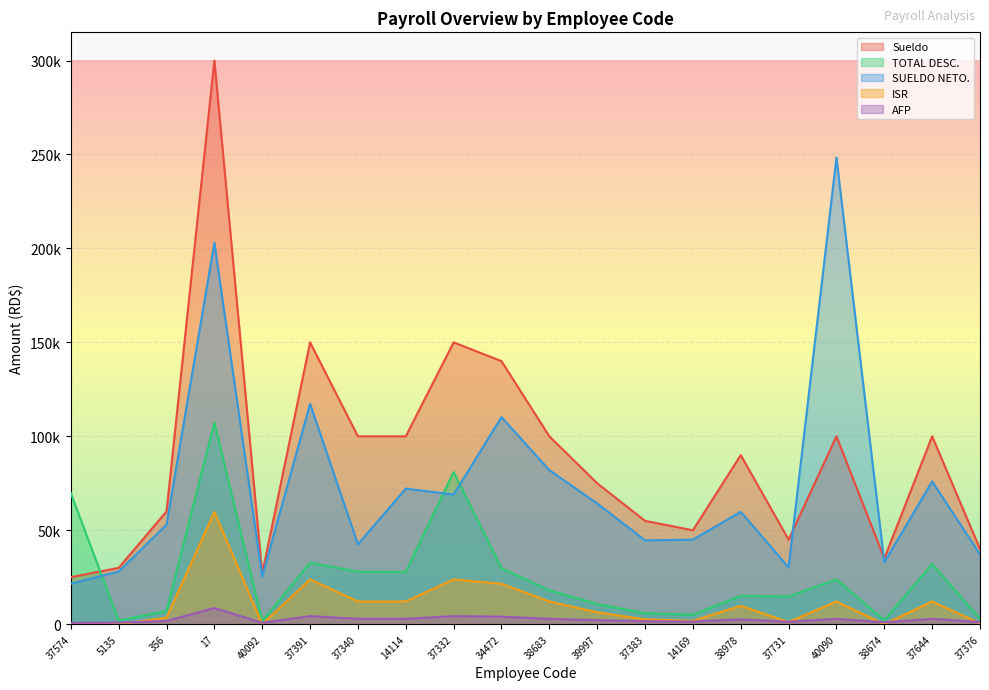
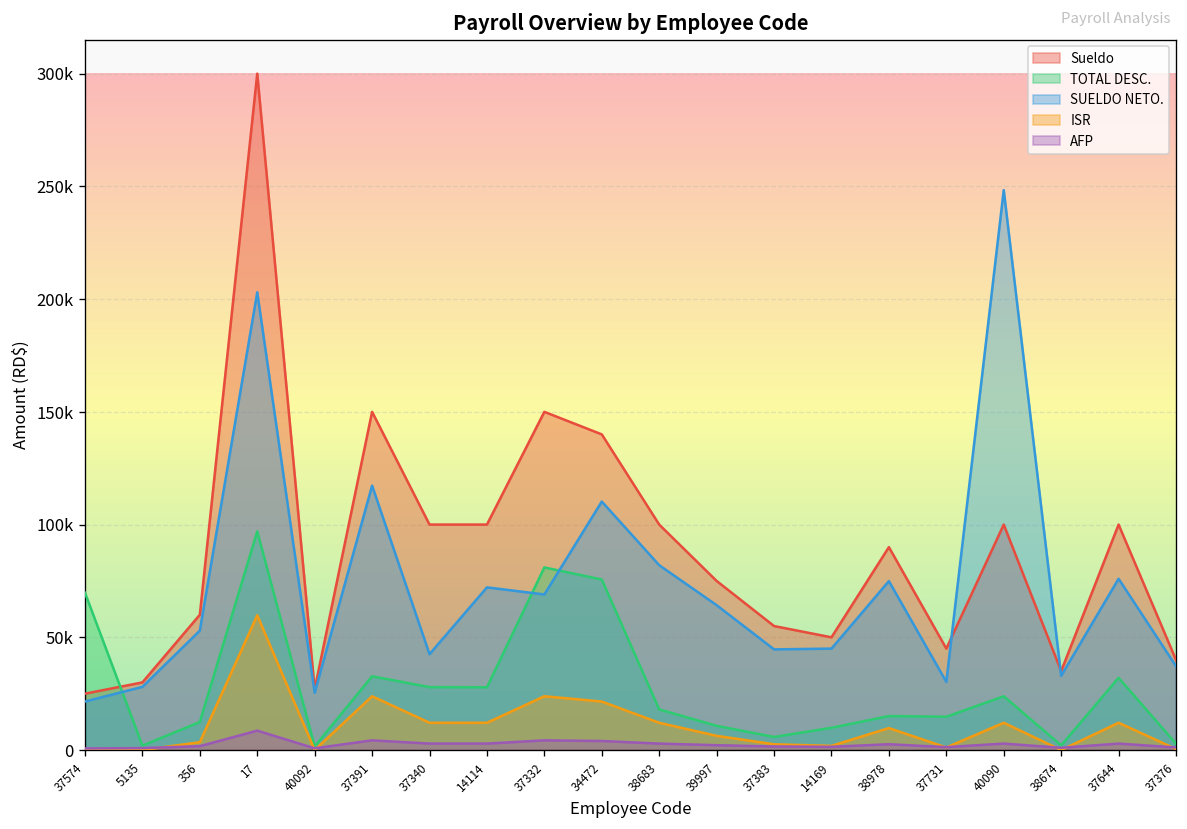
  {
    "TOTAL DESC.": {
      "37574": 70000,
-     "356": 7000,
-     "17": 107000,
+     "356": 12000,
+     "17": 97000,
      "37391": 33000,
      "37340": 28000,
      "14114": 28000,
      "37332": 81000,
-     "34472": 30000,
+     "34472": 76000,
      "38683": 18000,
      "39997": 11000,
      "37383": 6000,
-     "14169": 5000,
+     "14169": 10000,
      "38978": 15000,
      "37731": 15000,
      "40090": 24000,
      "37644": 32000,
      "37376": 3000
    },
    "SUELDO NETO.": {
      "37574": 22000,
      "5135": 28000,
      "356": 53000,
      "17": 203000,
      "40092": 25000,
      "37391": 117000,
      "37340": 43000,
      "14114": 72000,
      "37332": 69000,
      "34472": 110000,
      "38683": 82000,
      "39997": 64000,
      "37383": 45000,
      "14169": 45000,
-     "38978": 60000,
+     "38978": 75000,
      "37731": 30000,
      "40090": 248000,
      "38674": 33000,
      "37644": 76000,
      "37376": 37000
    },
    "AFP": {
      "356": 2000,
      "17": 9000,
      "37391": 4000,
      "37340": 3000,
      "14114": 3000,
      "37332": 4000,
      "34472": 4000,
      "38683": 3000,
      "39997": 2000,
      "38978": 3000,
      "40090": 3000,
      "37644": 3000
    }
  }
